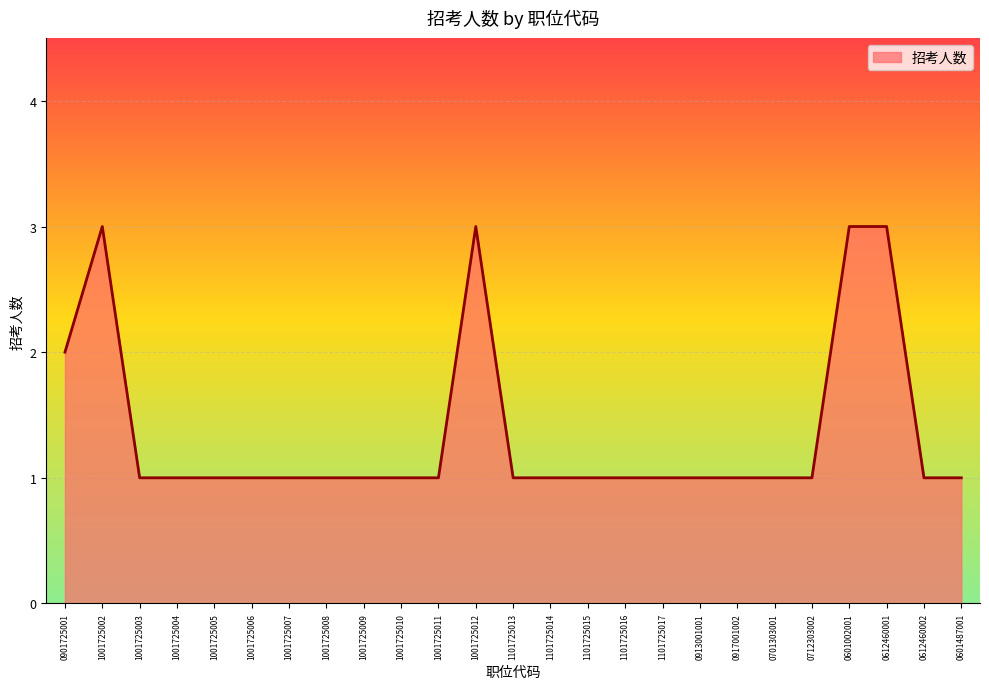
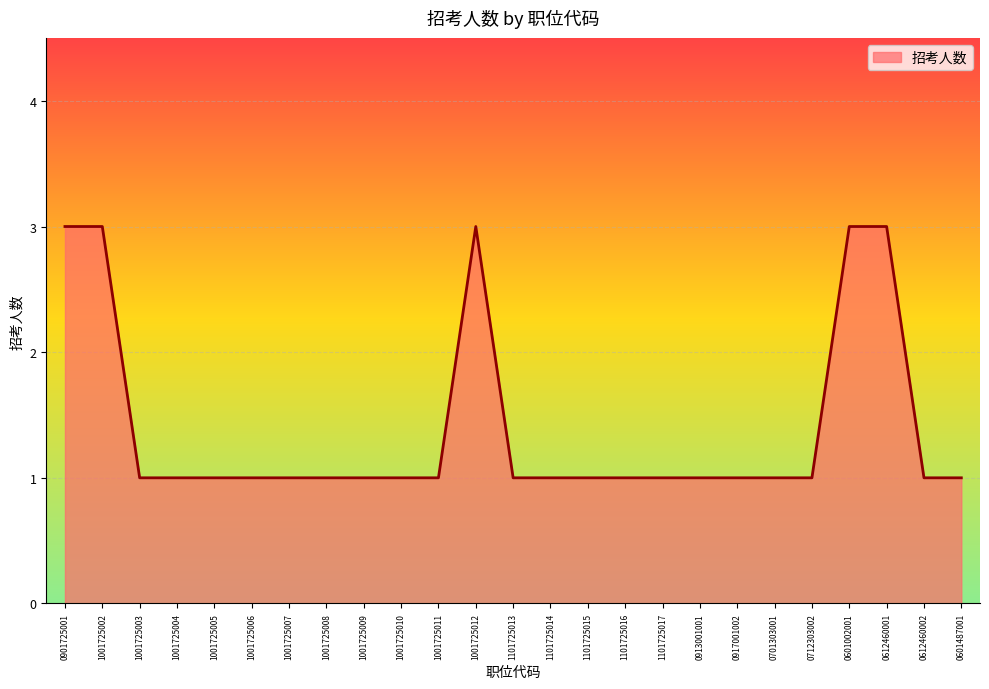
  {
-   "0901725001": 2,
+   "0901725001": 3,
    "1001725002": 3,
    "1001725003": 1,
    "1001725004": 1,
    "1001725005": 1,
    "1001725006": 1,
    "1001725007": 1,
    "1001725008": 1,
    "1001725009": 1,
    "1001725010": 1,
    "1001725011": 1,
    "1001725012": 3,
    "1101725013": 1,
    "1101725014": 1,
    "1101725015": 1,
    "1101725016": 1,
    "1101725017": 1,
    "0913001001": 1,
    "0917001002": 1,
    "0701303001": 1,
    "0712303002": 1,
    "0601002001": 3,
    "0612460001": 3,
    "0612460002": 1,
    "0601487001": 1
  }
